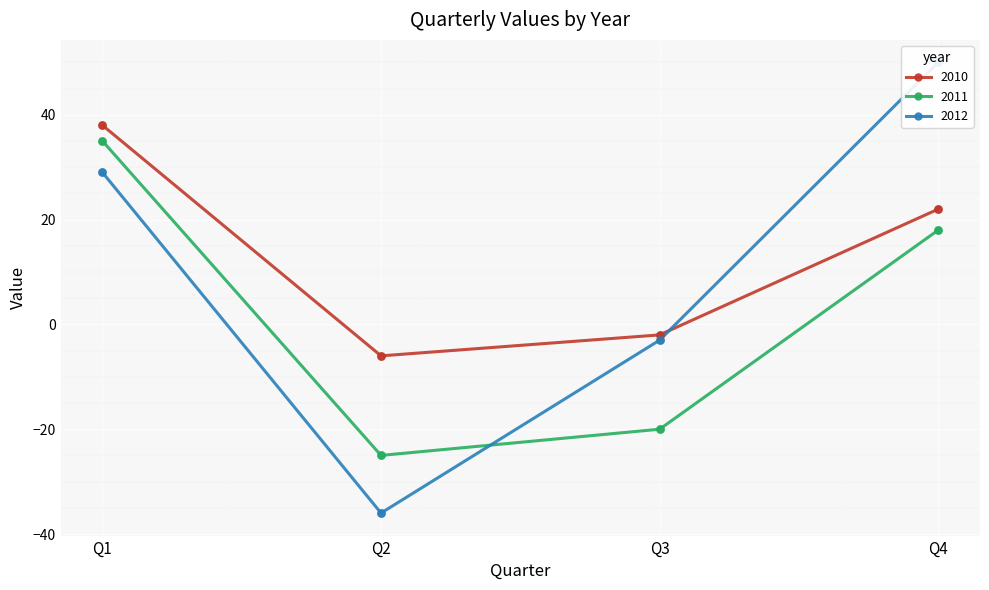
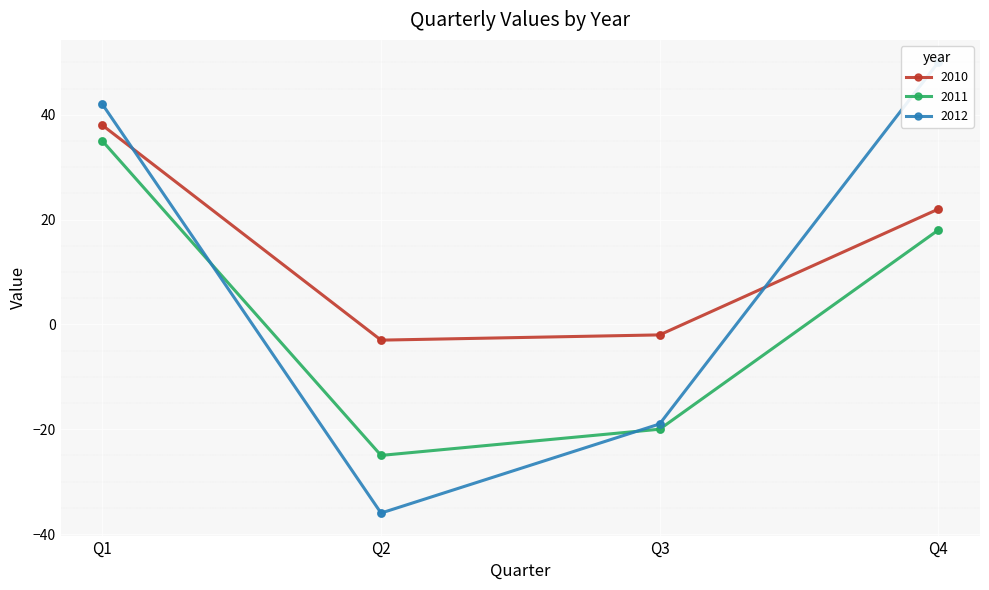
  {
    "2010": {
      "Q1": 38,
-     "Q2": -6,
+     "Q2": -3,
      "Q3": -2,
      "Q4": 22
    },
    "2011": {
      "Q1": 35,
      "Q2": -25,
      "Q3": -20,
      "Q4": 18
    },
    "2012": {
-     "Q1": 29,
+     "Q1": 42,
      "Q2": -36,
-     "Q3": -3
+     "Q3": -19
    }
  }
